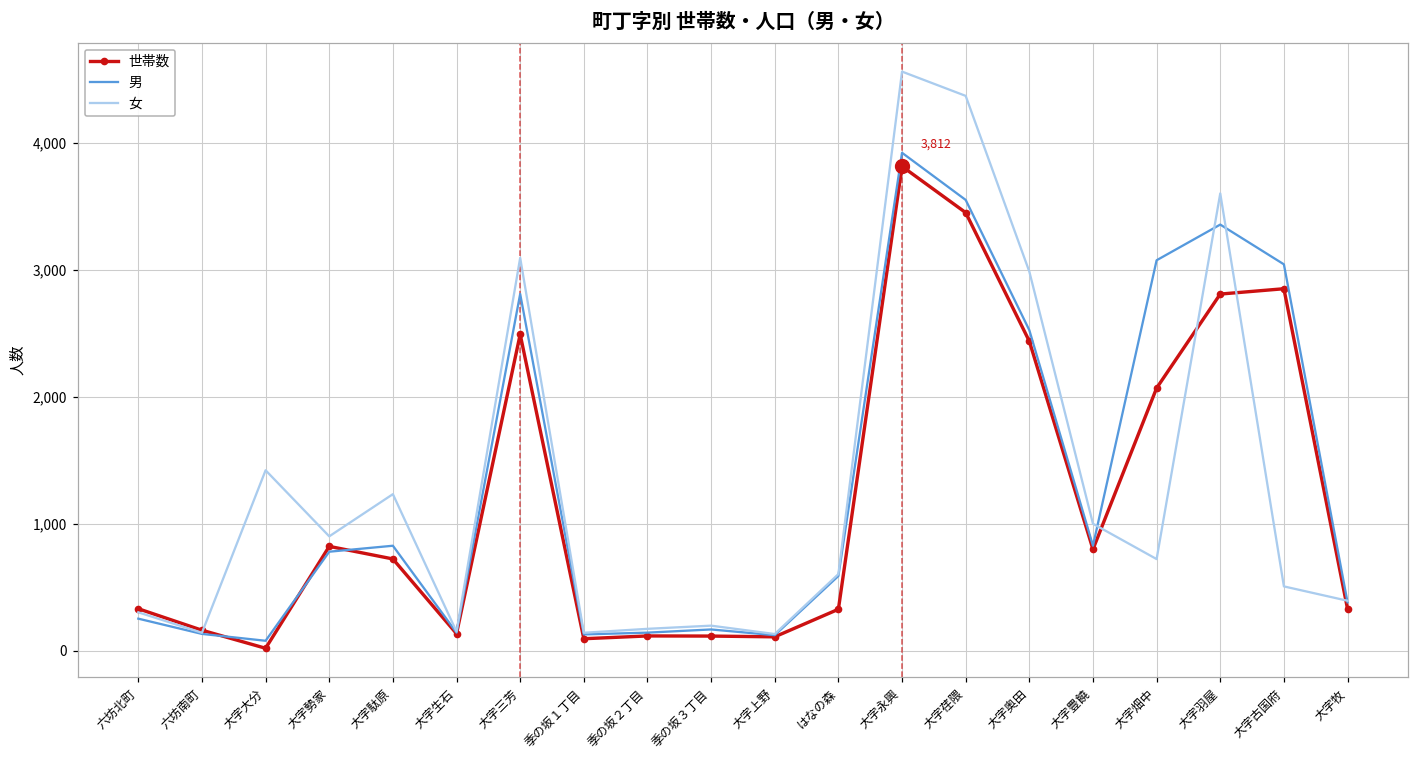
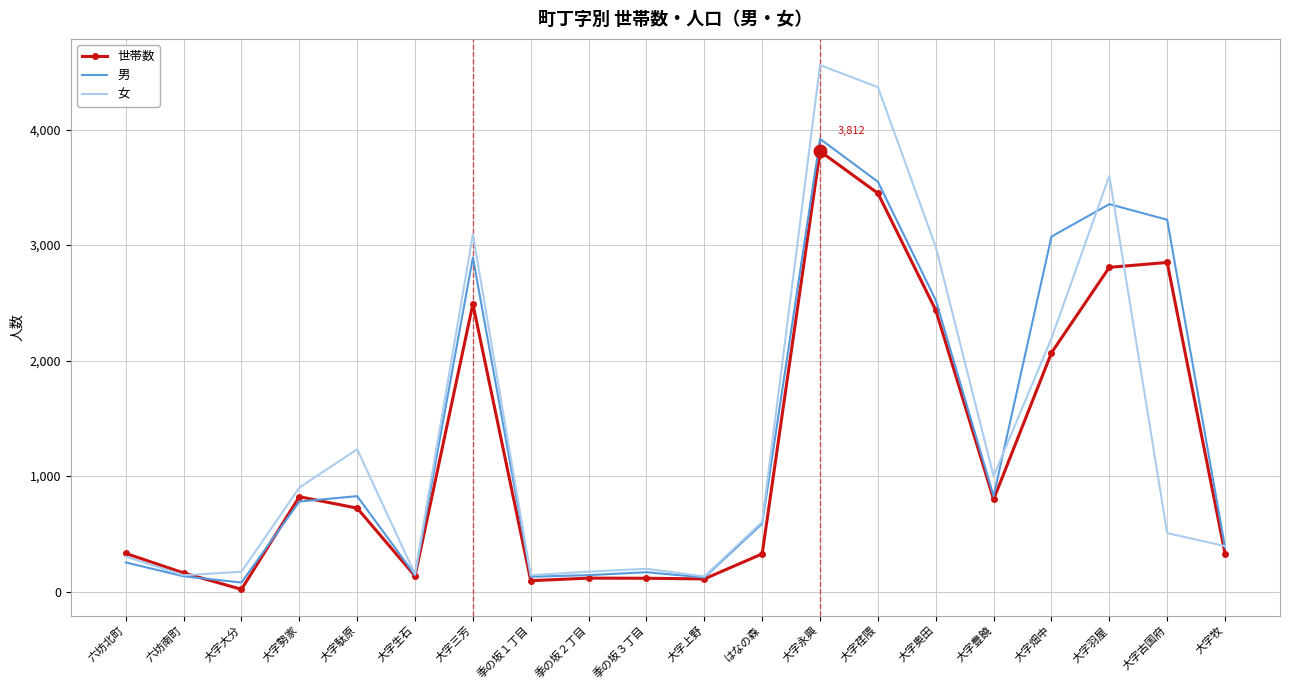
  {
    "男": {
      "六坊北町": "250",
      "大字大分": "80",
      "大字勢家": "780",
      "大字駄原": "830",
-     "大字三芳": "2,810",
+     "大字三芳": "2,890",
      "季の坂２丁目": "140",
      "季の坂３丁目": "170",
      "大字荏隈": "3,550",
      "大字奥田": "2,520",
      "大字豊饒": "830",
      "大字畑中": "3,070",
      "大字羽屋": "3,350",
-     "大字古国府": "3,040"
+     "大字古国府": "3,220"
    },
    "女": {
      "六坊北町": "300",
-     "大字大分": "1,420",
+     "大字大分": "170",
      "大字勢家": "900",
      "大字駄原": "1,230",
      "大字三芳": "3,090",
      "季の坂２丁目": "170",
      "季の坂３丁目": "200",
      "大字永興": "4,560",
      "大字荏隈": "4,370",
      "大字奥田": "2,980",
      "大字豊饒": "1,000",
-     "大字畑中": "720",
+     "大字畑中": "2,190",
      "大字羽屋": "3,600",
      "大字古国府": "510"
    }
  }
